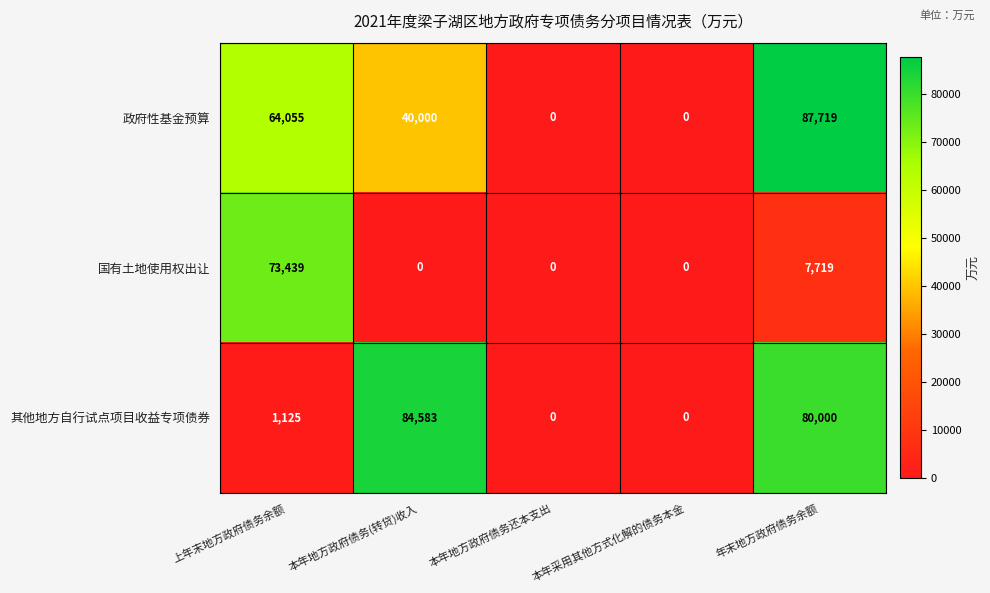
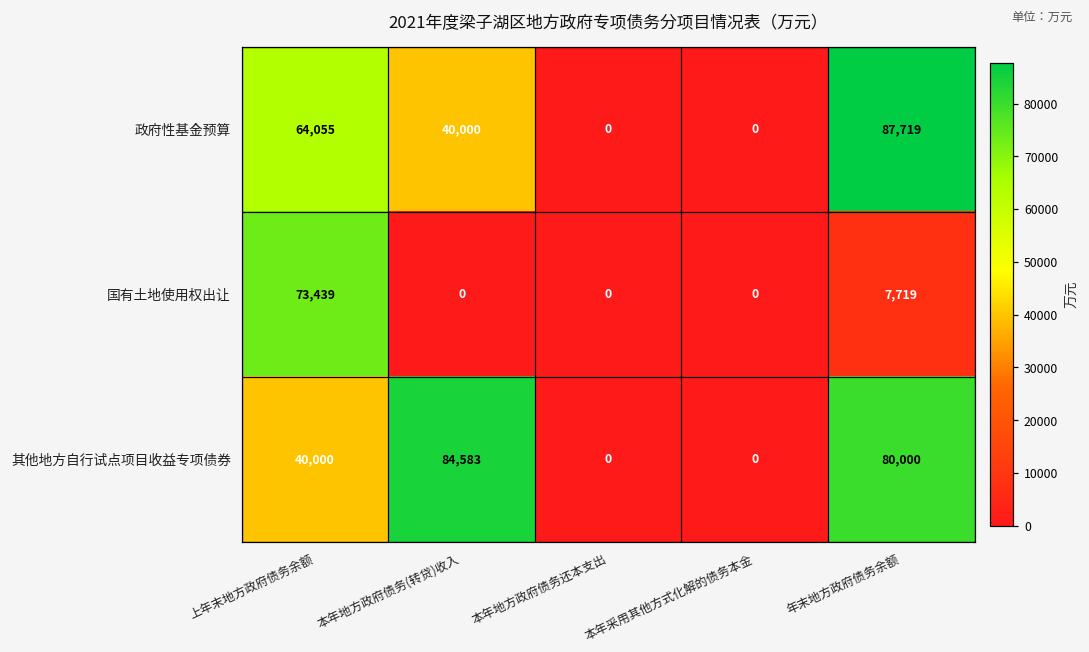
  {
    "政府性基金预算": {
      "上年末地方政府债务余额": "64,055",
      "本年地方政府债务(转贷)收入": "40,000",
      "本年地方政府债务还本支出": "0",
      "本年采用其他方式化解的债务本金": "0",
      "年末地方政府债务余额": "87,719"
    },
    "国有土地使用权出让": {
      "上年末地方政府债务余额": "73,439",
      "本年地方政府债务(转贷)收入": "0",
      "本年地方政府债务还本支出": "0",
      "本年采用其他方式化解的债务本金": "0",
      "年末地方政府债务余额": "7,719"
    },
    "其他地方自行试点项目收益专项债券": {
-     "上年末地方政府债务余额": "1,125",
+     "上年末地方政府债务余额": "40,000",
      "本年地方政府债务(转贷)收入": "84,583",
      "本年地方政府债务还本支出": "0",
      "本年采用其他方式化解的债务本金": "0",
      "年末地方政府债务余额": "80,000"
    }
  }
